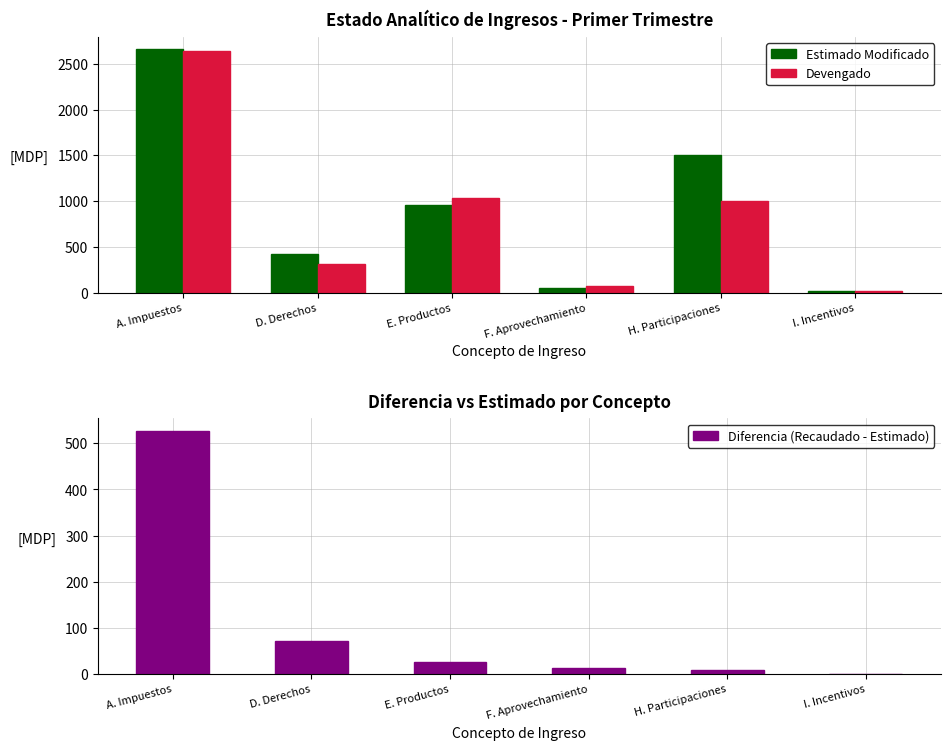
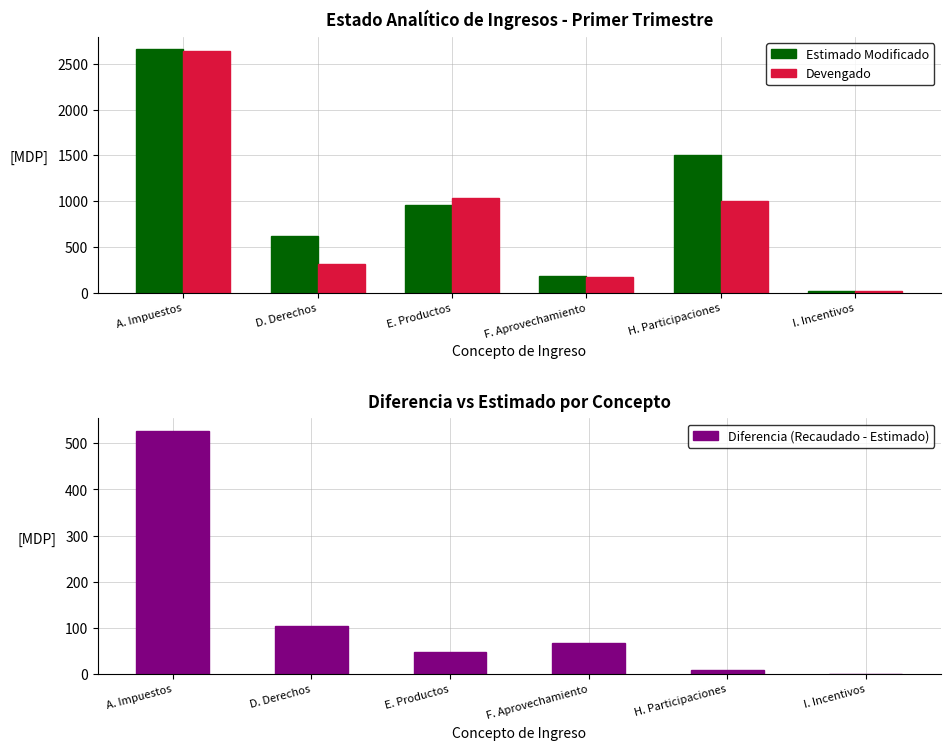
  {
    "Estado Analítico de Ingresos - Primer Trimestre": {
      "Estimado Modificado": {
        "A. Impuestos": 2700,
-       "D. Derechos": 400,
+       "D. Derechos": 600,
        "E. Productos": 1000,
-       "F. Aprovechamiento": 100,
+       "F. Aprovechamiento": 200,
        "H. Participaciones": 1500
      },
      "Devengado": {
        "A. Impuestos": 2600,
        "D. Derechos": 300,
        "E. Productos": 1000,
-       "F. Aprovechamiento": 100,
+       "F. Aprovechamiento": 200,
        "H. Participaciones": 1000
      }
    },
    "Diferencia vs Estimado por Concepto": {
      "A. Impuestos": 530,
-     "D. Derechos": 70,
-     "E. Productos": 30,
-     "F. Aprovechamiento": 10,
+     "D. Derechos": 100,
+     "E. Productos": 50,
+     "F. Aprovechamiento": 70,
      "H. Participaciones": 10
    }
  }
